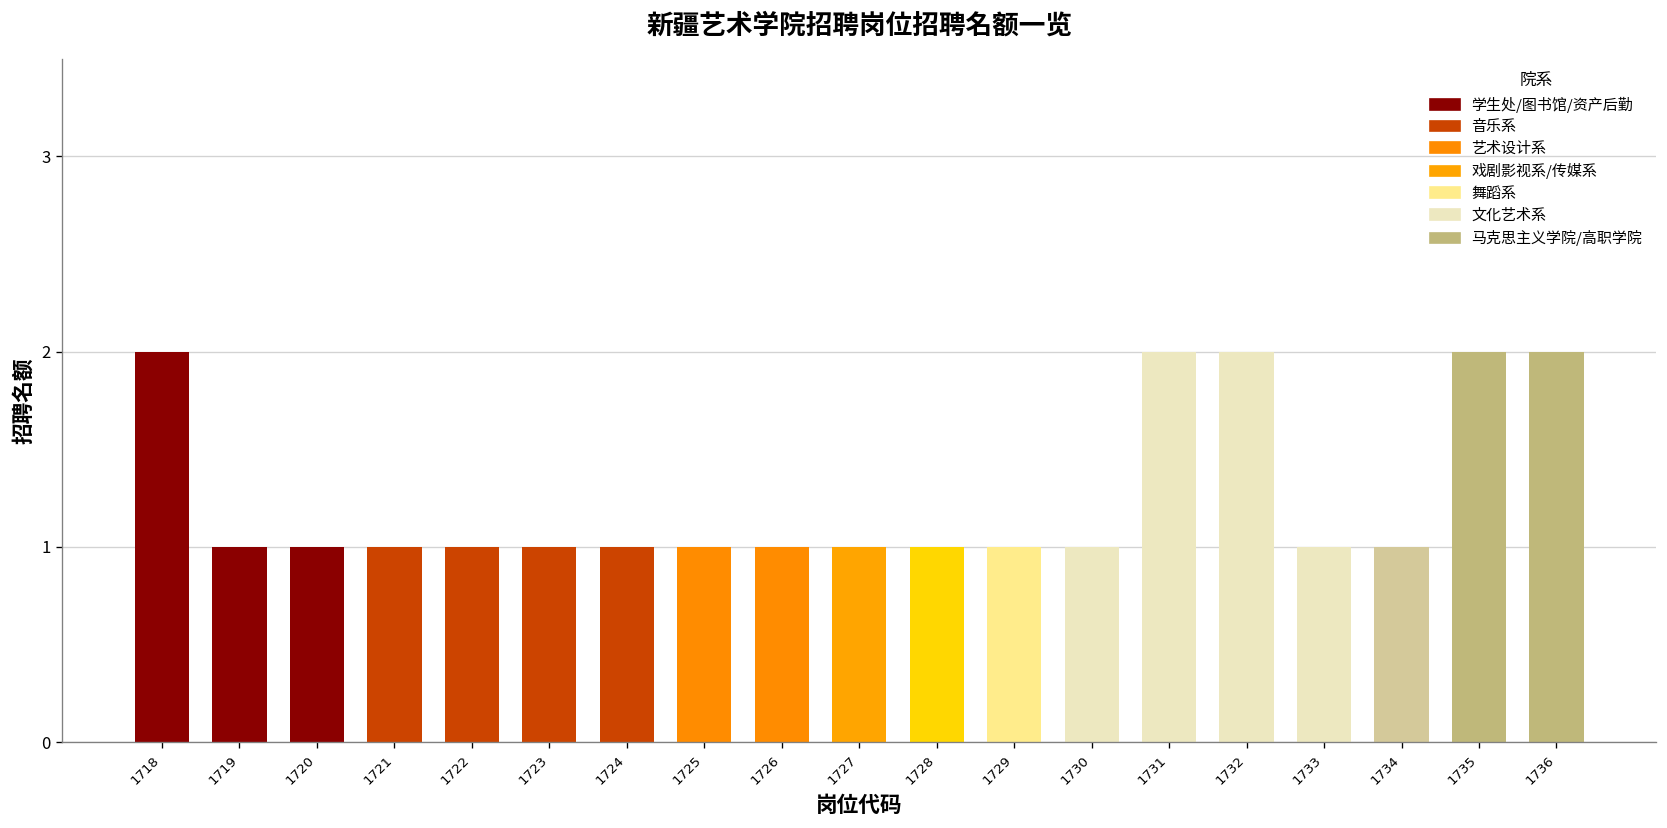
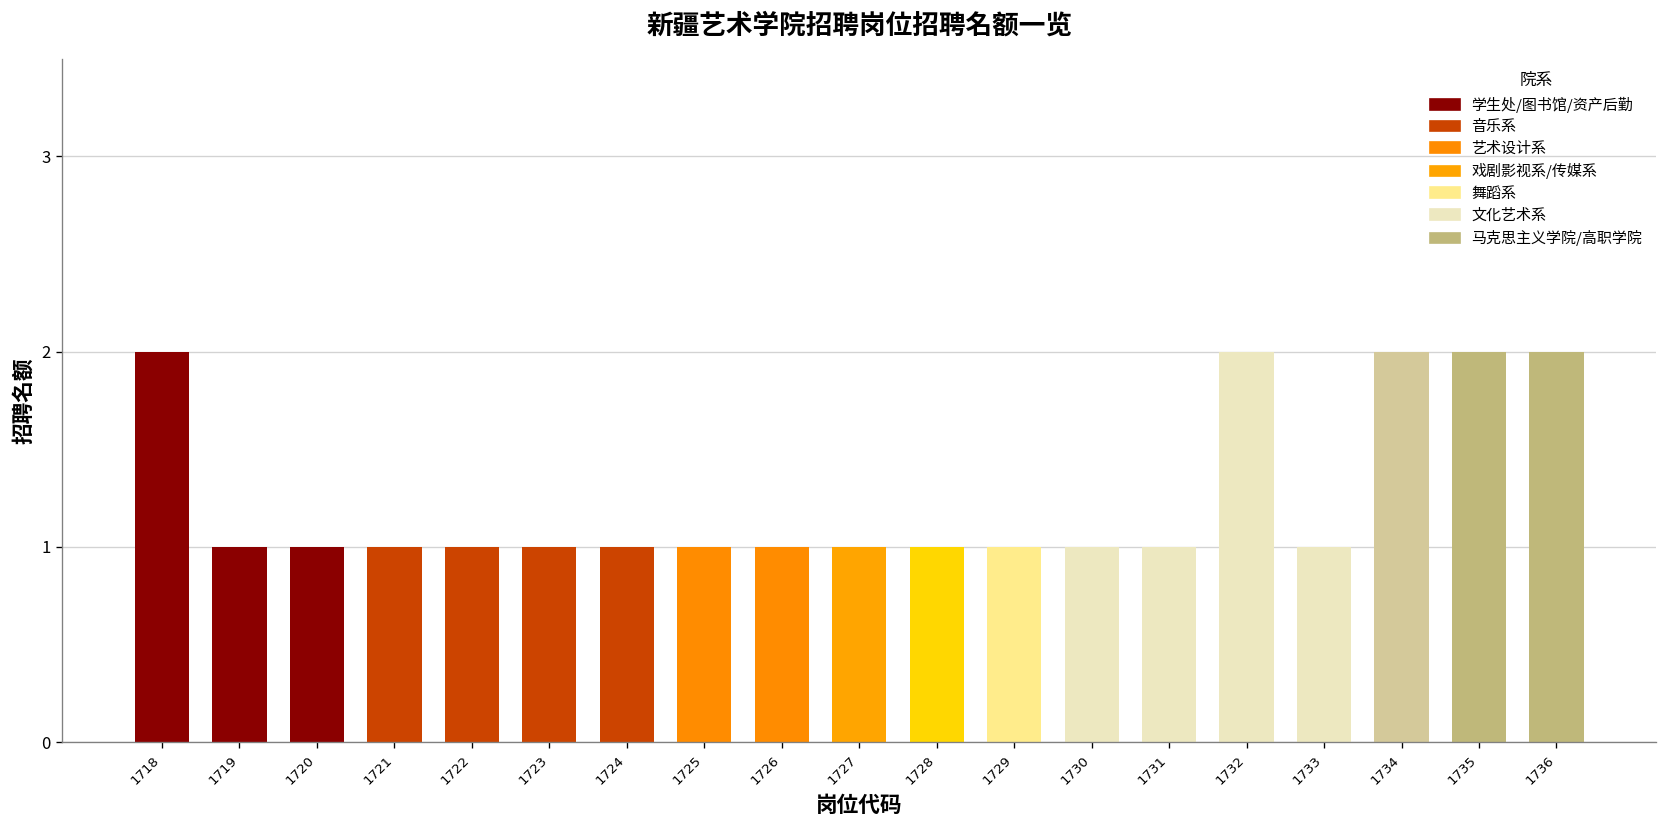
  {
    "1718": 2,
    "1719": 1,
    "1720": 1,
    "1721": 1,
    "1722": 1,
    "1723": 1,
    "1724": 1,
    "1725": 1,
    "1726": 1,
    "1727": 1,
    "1728": 1,
    "1729": 1,
    "1730": 1,
-   "1731": 2,
+   "1731": 1,
    "1732": 2,
    "1733": 1,
-   "1734": 1,
+   "1734": 2,
    "1735": 2,
    "1736": 2
  }
